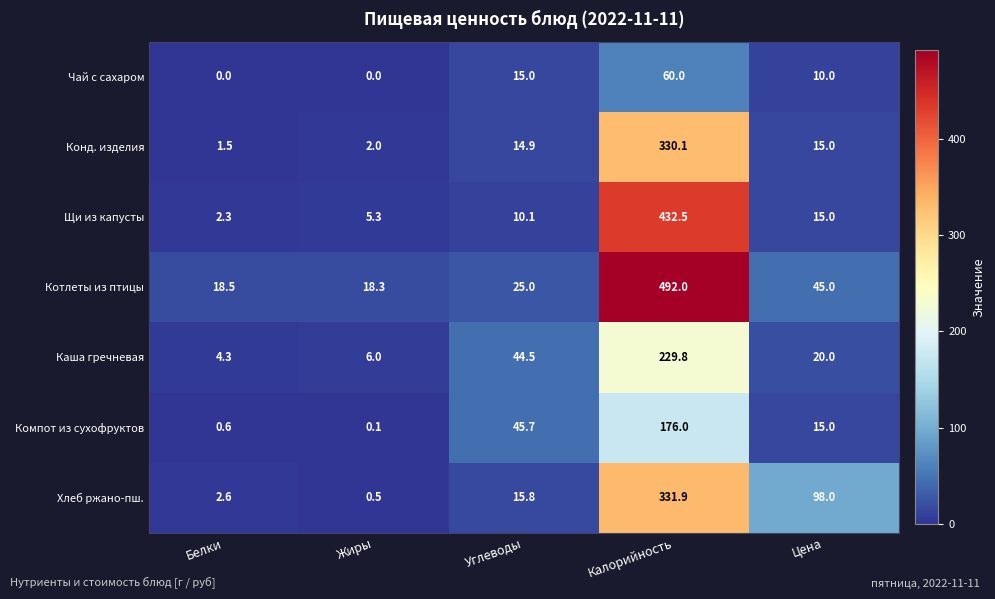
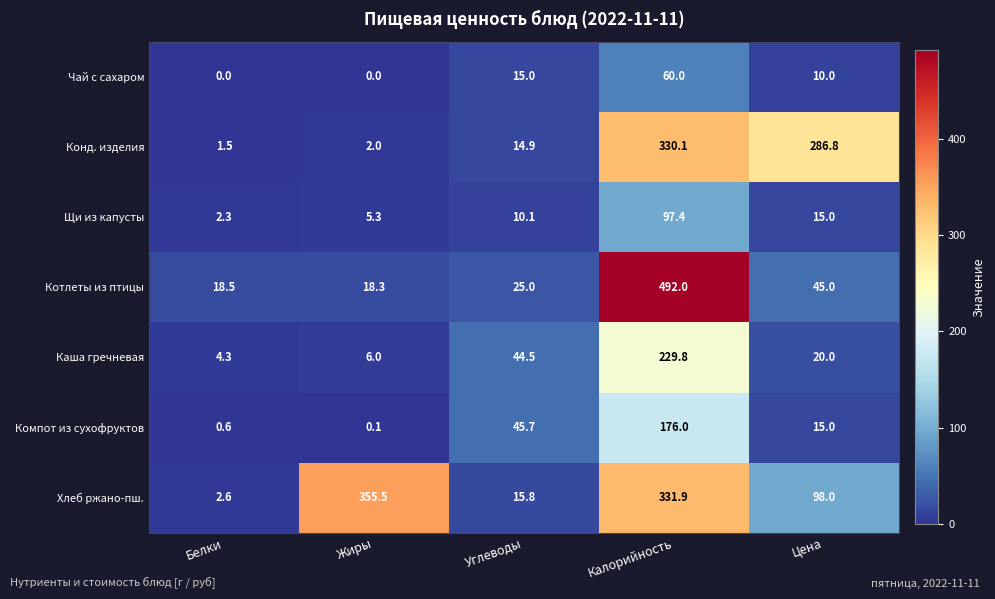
  {
    "Чай с сахаром": {
      "Белки": 0.0,
      "Жиры": 0.0,
      "Углеводы": 15.0,
      "Калорийность": 60.0,
      "Цена": 10.0
    },
    "Конд. изделия": {
      "Белки": 1.5,
      "Жиры": 2.0,
      "Углеводы": 14.9,
      "Калорийность": 330.1,
-     "Цена": 15.0
+     "Цена": 286.8
    },
    "Щи из капусты": {
      "Белки": 2.3,
      "Жиры": 5.3,
      "Углеводы": 10.1,
-     "Калорийность": 432.5,
+     "Калорийность": 97.4,
      "Цена": 15.0
    },
    "Котлеты из птицы": {
      "Белки": 18.5,
      "Жиры": 18.3,
      "Углеводы": 25.0,
      "Калорийность": 492.0,
      "Цена": 45.0
    },
    "Каша гречневая": {
      "Белки": 4.3,
      "Жиры": 6.0,
      "Углеводы": 44.5,
      "Калорийность": 229.8,
      "Цена": 20.0
    },
    "Компот из сухофруктов": {
      "Белки": 0.6,
      "Жиры": 0.1,
      "Углеводы": 45.7,
      "Калорийность": 176.0,
      "Цена": 15.0
    },
    "Хлеб ржано-пш.": {
      "Белки": 2.6,
-     "Жиры": 0.5,
+     "Жиры": 355.5,
      "Углеводы": 15.8,
      "Калорийность": 331.9,
      "Цена": 98.0
    }
  }
